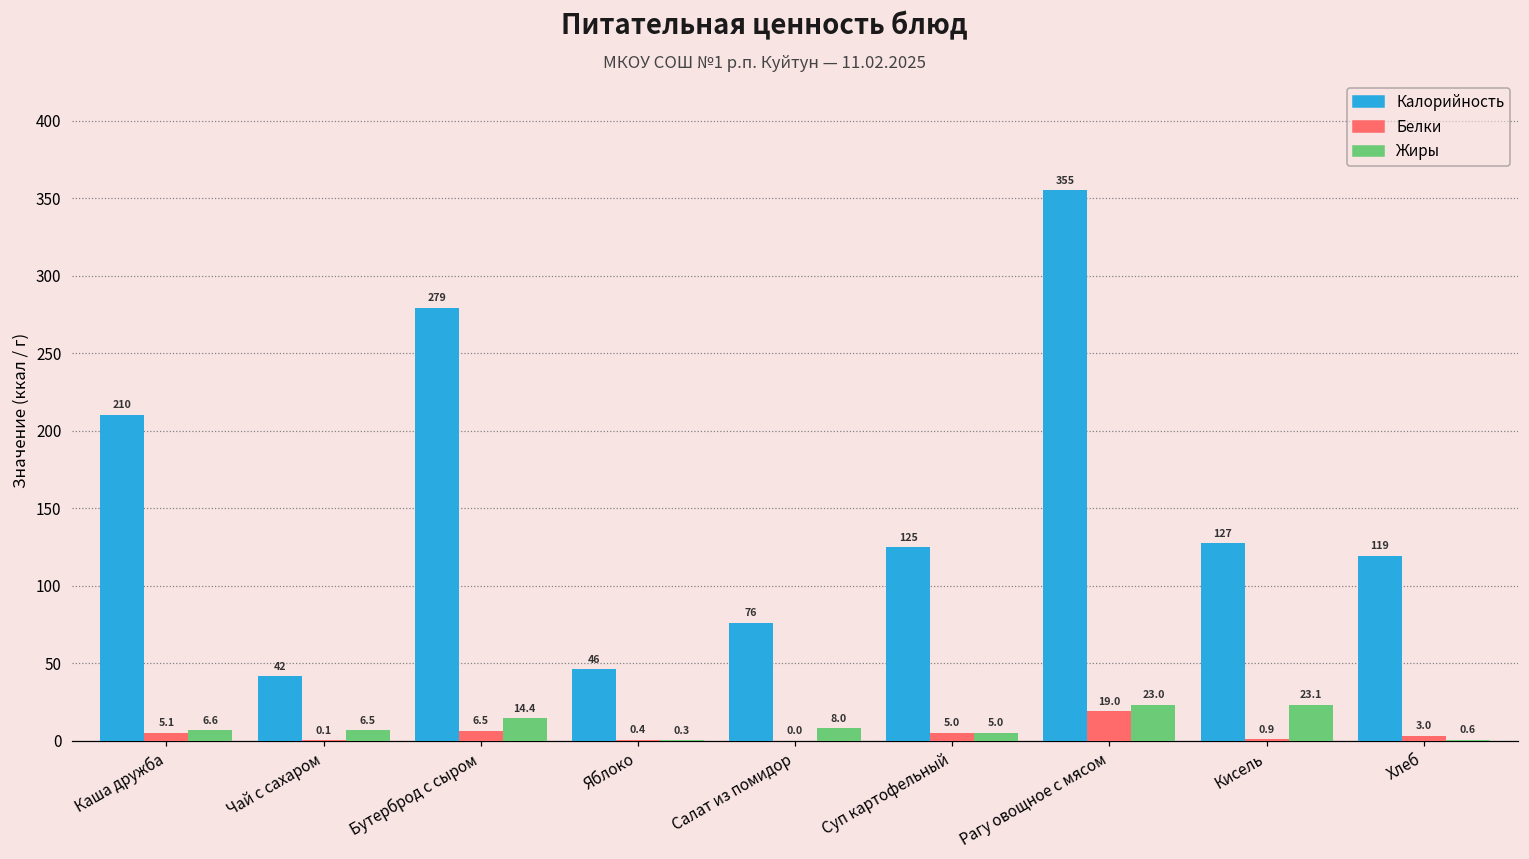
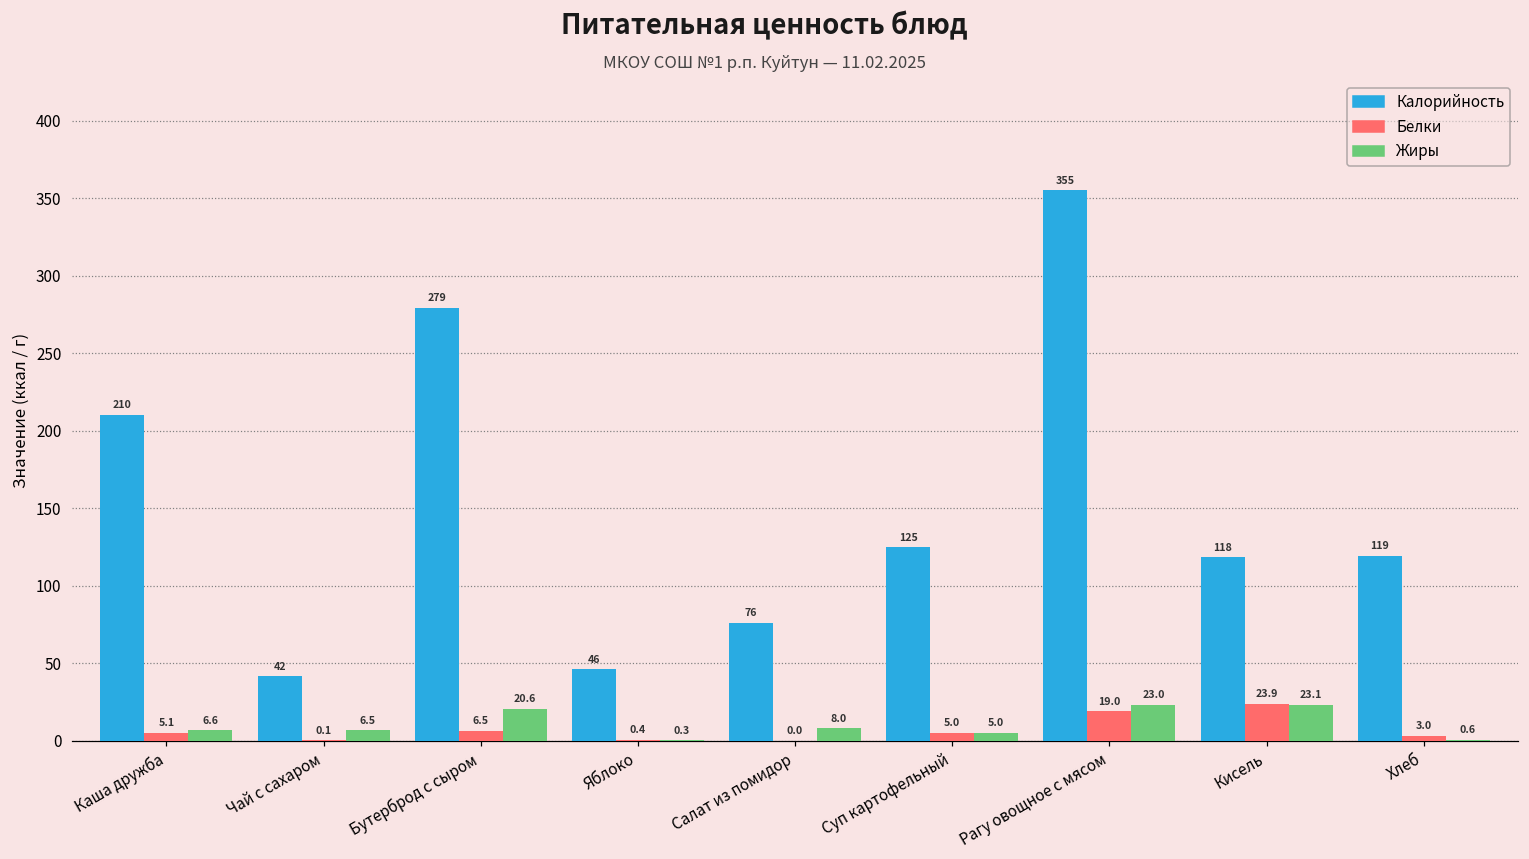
  {
    "Калорийность": {
      "Каша дружба": 210,
      "Чай с сахаром": 42,
      "Бутерброд с сыром": 279,
      "Яблоко": 46,
      "Салат из помидор": 76,
      "Суп картофельный": 125,
      "Рагу овощное с мясом": 355,
-     "Кисель": 127,
+     "Кисель": 118,
      "Хлеб": 119
    },
    "Белки": {
      "Каша дружба": 5.1,
      "Чай с сахаром": 0.1,
      "Бутерброд с сыром": 6.5,
      "Яблоко": 0.4,
      "Салат из помидор": 0.0,
      "Суп картофельный": 5.0,
      "Рагу овощное с мясом": 19.0,
-     "Кисель": 0.9,
+     "Кисель": 23.9,
      "Хлеб": 3.0
    },
    "Жиры": {
      "Каша дружба": 6.6,
      "Чай с сахаром": 6.5,
-     "Бутерброд с сыром": 14.4,
+     "Бутерброд с сыром": 20.6,
      "Яблоко": 0.3,
      "Салат из помидор": 8.0,
      "Суп картофельный": 5.0,
      "Рагу овощное с мясом": 23.0,
      "Кисель": 23.1,
      "Хлеб": 0.6
    }
  }
